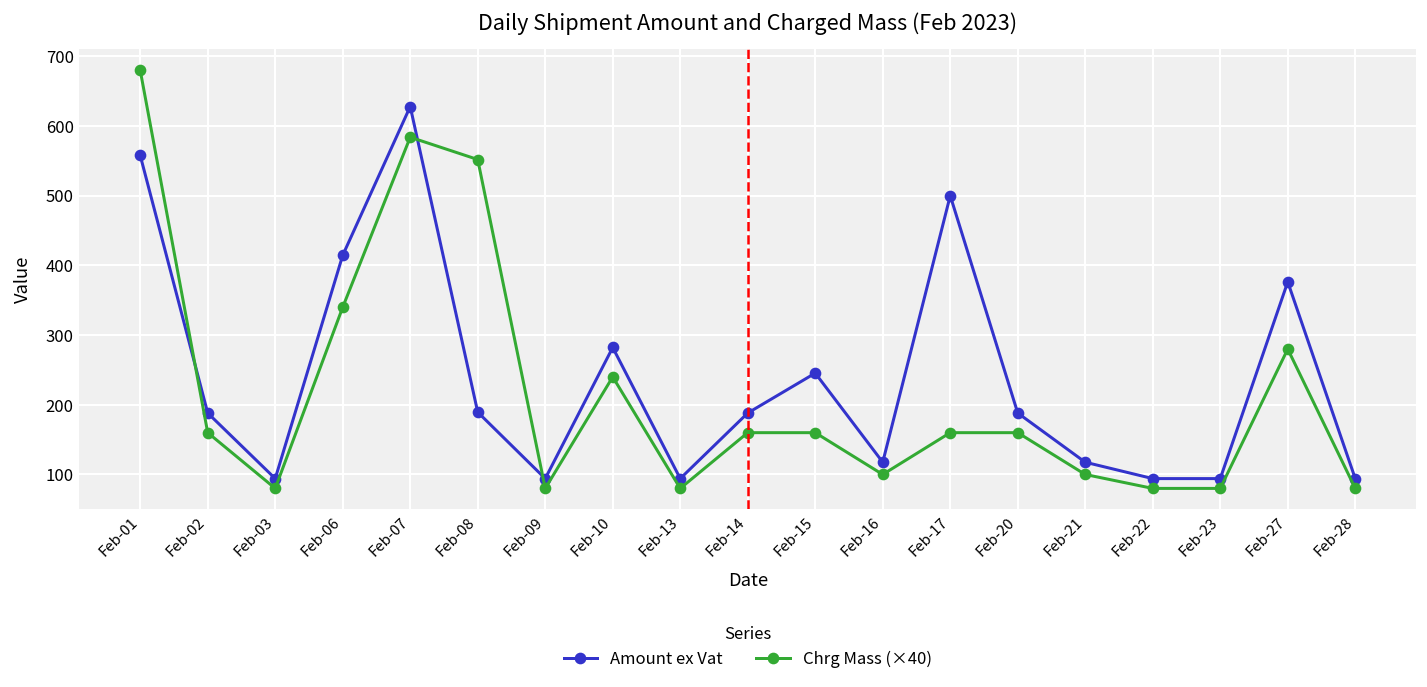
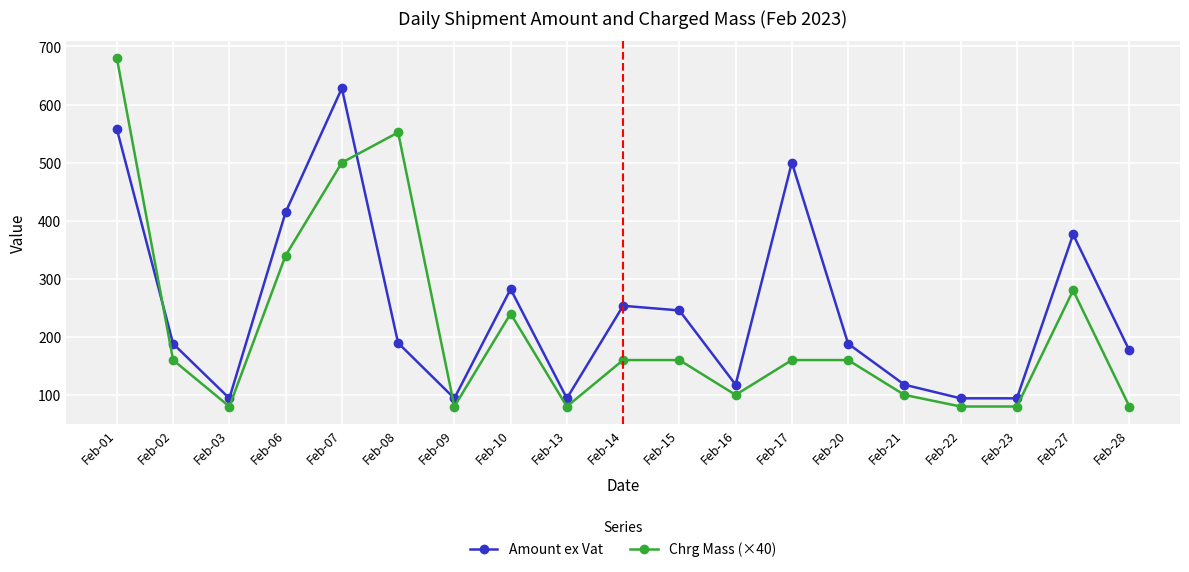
  {
    "Amount ex Vat": {
      "Feb-01": 560,
      "Feb-02": 190,
      "Feb-03": 90,
      "Feb-06": 410,
      "Feb-07": 630,
      "Feb-08": 190,
      "Feb-09": 90,
      "Feb-10": 280,
      "Feb-13": 90,
-     "Feb-14": 190,
+     "Feb-14": 250,
      "Feb-15": 250,
      "Feb-16": 120,
      "Feb-17": 500,
      "Feb-20": 190,
      "Feb-21": 120,
      "Feb-22": 90,
      "Feb-23": 90,
      "Feb-27": 380,
-     "Feb-28": 90
+     "Feb-28": 180
    },
    "Chrg Mass (×40)": {
      "Feb-01": 680,
      "Feb-02": 160,
      "Feb-03": 80,
      "Feb-06": 340,
-     "Feb-07": 580,
+     "Feb-07": 500,
      "Feb-08": 550,
      "Feb-09": 80,
      "Feb-10": 240,
      "Feb-13": 80,
      "Feb-14": 160,
      "Feb-15": 160,
      "Feb-16": 100,
      "Feb-17": 160,
      "Feb-20": 160,
      "Feb-21": 100,
      "Feb-22": 80,
      "Feb-23": 80,
      "Feb-27": 280,
      "Feb-28": 80
    }
  }
